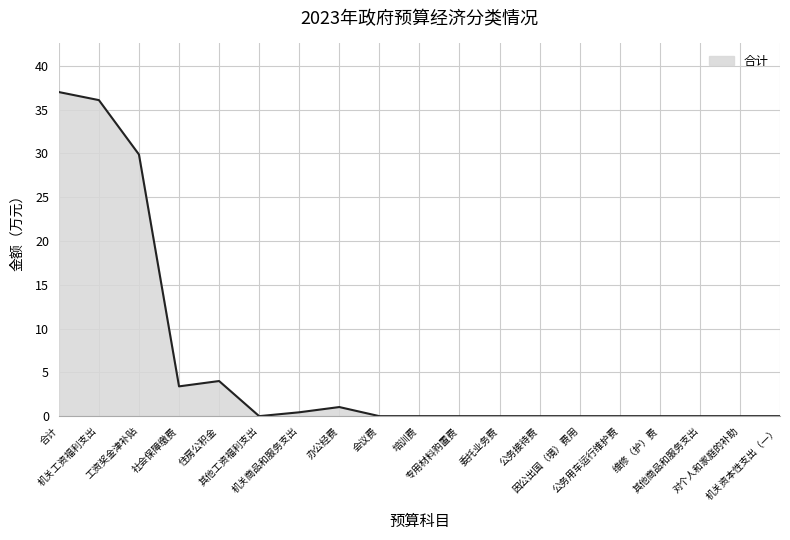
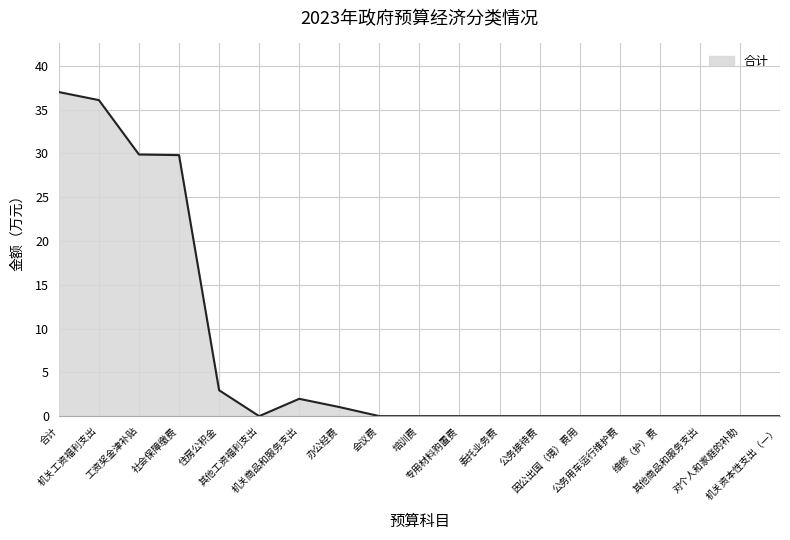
  {
    "合计": 37,
    "机关工资福利支出": 36,
    "工资奖金津补贴": 30,
-   "社会保障缴费": 3,
-   "住房公积金": 4,
+   "社会保障缴费": 30,
+   "住房公积金": 3,
    "其他工资福利支出": 0,
-   "机关商品和服务支出": 0,
+   "机关商品和服务支出": 2,
    "办公经费": 1,
    "会议费": 0,
    "培训费": 0,
    "专用材料购置费": 0,
    "委托业务费": 0,
    "公务接待费": 0,
    "因公出国（境）费用": 0,
    "公务用车运行维护费": 0,
    "维修（护）费": 0,
    "其他商品和服务支出": 0,
    "对个人和家庭的补助": 0,
    "机关资本性支出（一）": 0
  }
